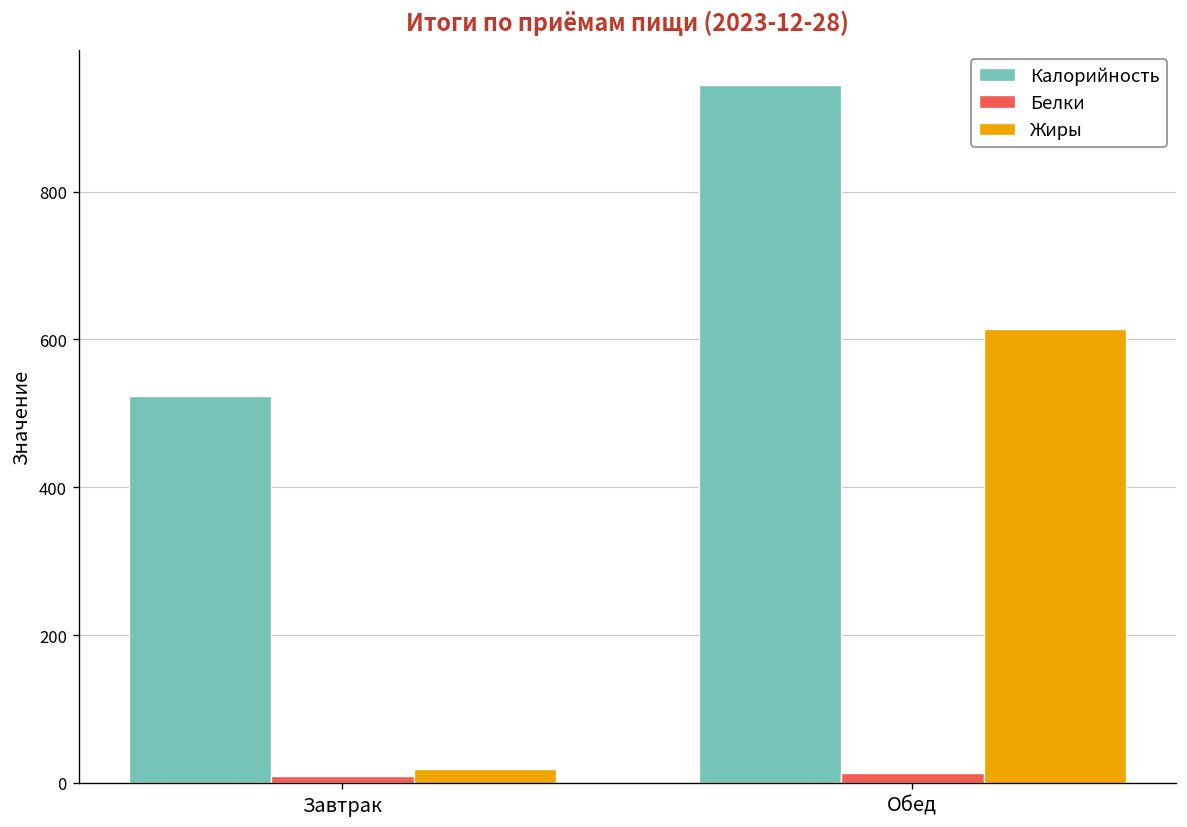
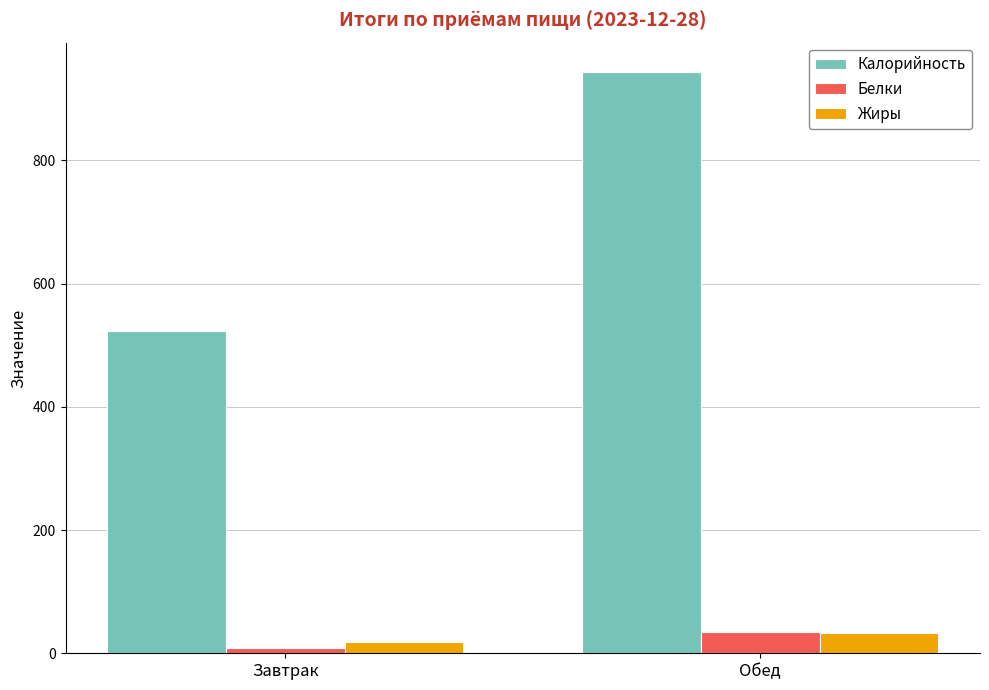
  {
    "Калорийность": {
      "Завтрак": 520,
      "Обед": 940
    },
    "Белки": {
      "Завтрак": 10,
-     "Обед": 10
+     "Обед": 40
    },
    "Жиры": {
      "Завтрак": 20,
-     "Обед": 610
+     "Обед": 30
    }
  }
